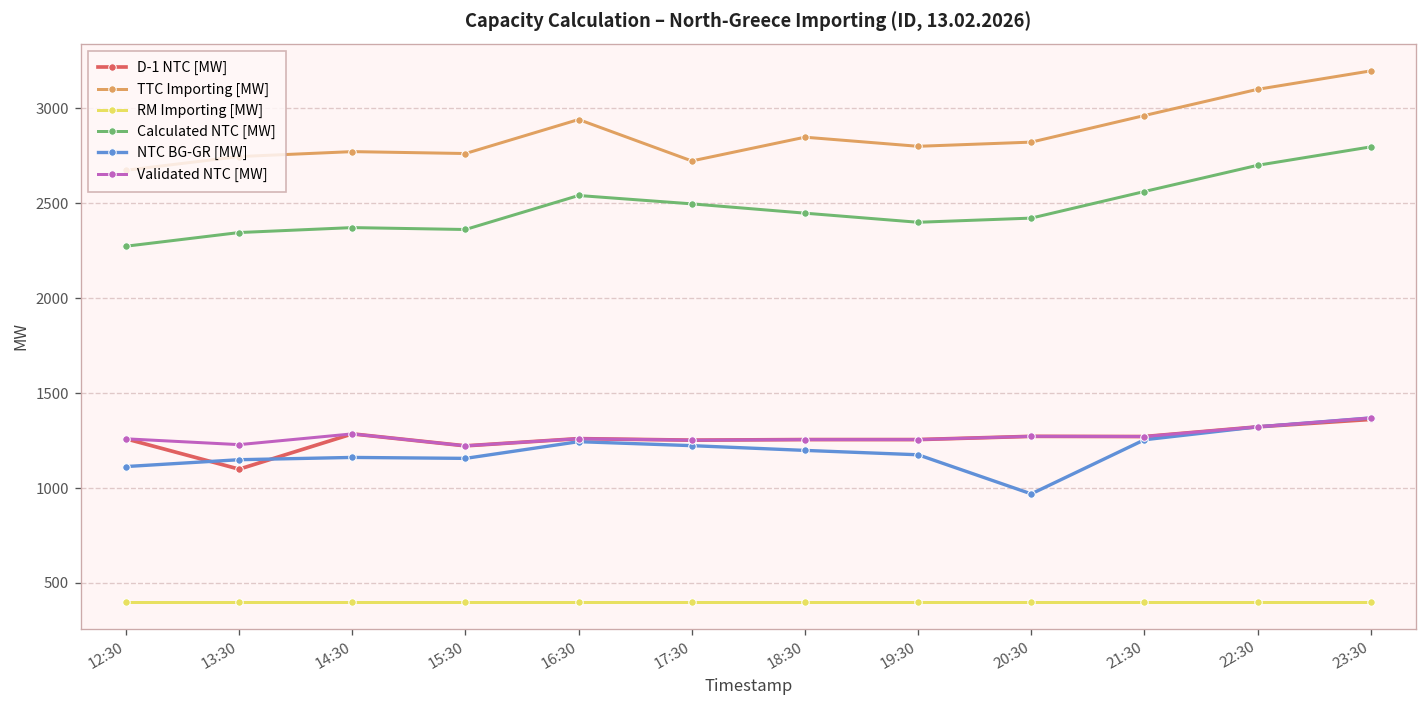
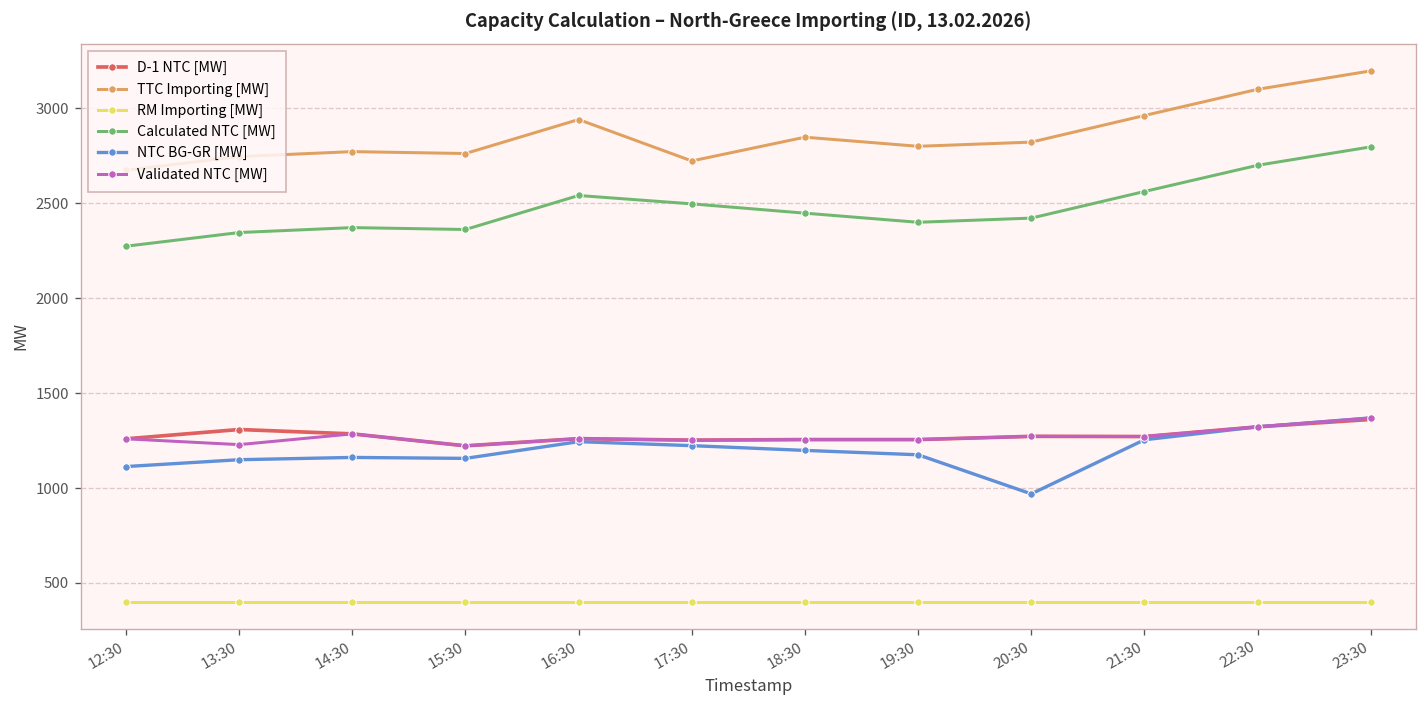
  {
    "D-1 NTC [MW]": {
-     "13:30": 1100
+     "13:30": 1310
    },
    "TTC Importing [MW]": {
      "14:30": 2770,
      "15:30": 2760,
      "16:30": 2940,
      "17:30": 2720,
      "18:30": 2850,
      "19:30": 2800,
      "20:30": 2820,
      "21:30": 2960,
      "22:30": 3100,
      "23:30": 3200
    },
    "RM Importing [MW]": {
      "12:30": 400,
      "13:30": 400,
      "14:30": 400,
      "15:30": 400,
      "16:30": 400,
      "17:30": 400,
      "18:30": 400,
      "19:30": 400,
      "20:30": 400,
      "21:30": 400,
      "22:30": 400,
      "23:30": 400
    },
    "Calculated NTC [MW]": {
      "12:30": 2270,
      "13:30": 2350,
      "14:30": 2370,
      "15:30": 2360,
      "16:30": 2540,
      "17:30": 2500,
      "18:30": 2450,
      "19:30": 2400,
      "20:30": 2420,
      "21:30": 2560,
      "22:30": 2700,
      "23:30": 2800
    },
    "NTC BG-GR [MW]": {
      "12:30": 1110,
      "13:30": 1150,
      "14:30": 1160,
      "15:30": 1160,
      "16:30": 1240,
      "17:30": 1220,
      "18:30": 1200,
      "19:30": 1180,
      "20:30": 970,
      "21:30": 1250
    },
    "Validated NTC [MW]": {
      "13:30": 1230
    }
  }
